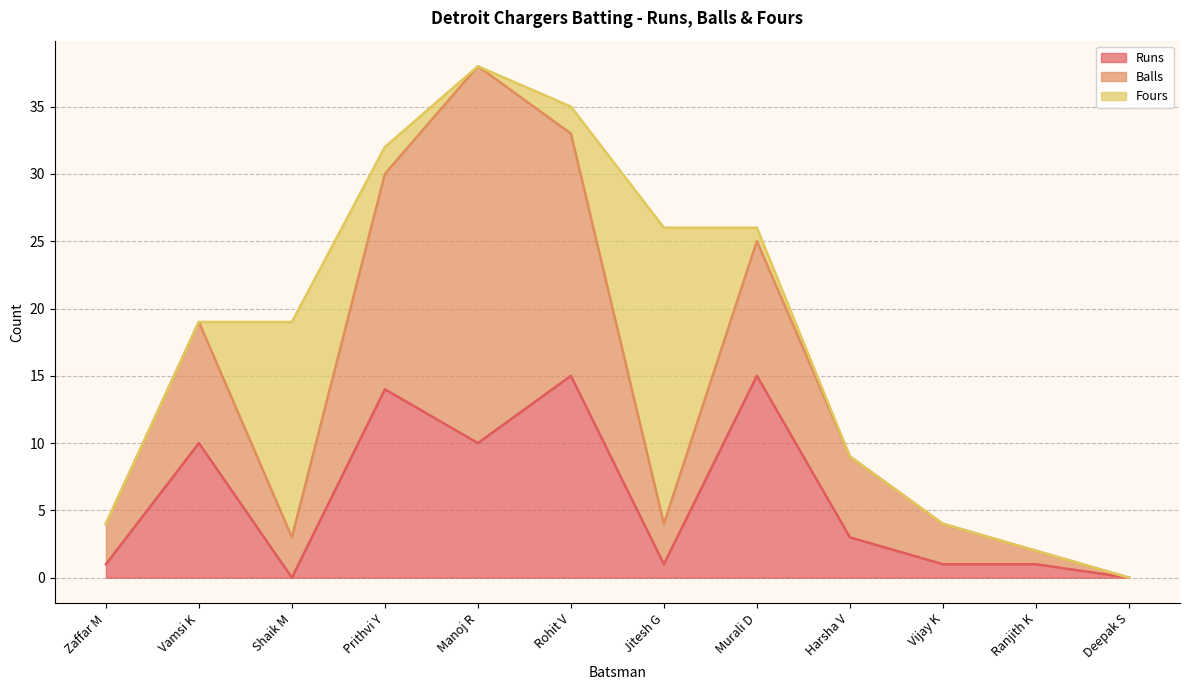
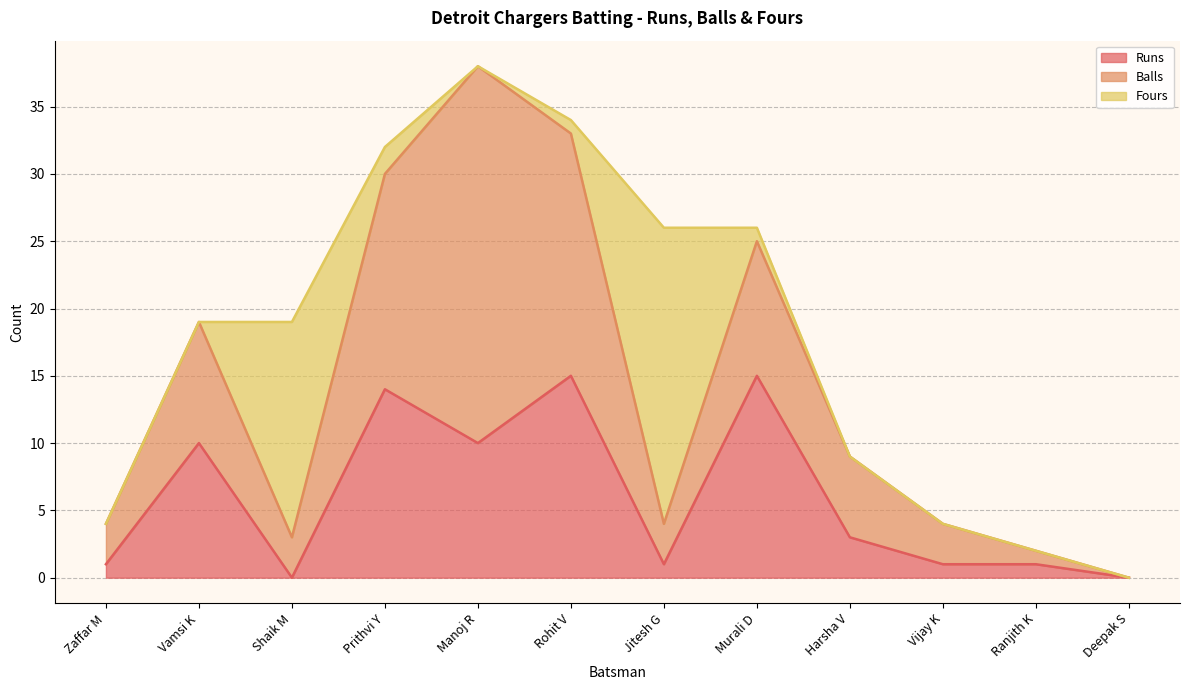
  {
    "Fours": {
      "Shaik M": 16,
      "Prithvi Y": 2,
-     "Rohit V": 2,
+     "Rohit V": 1,
      "Jitesh G": 22,
      "Murali D": 1
    }
  }
